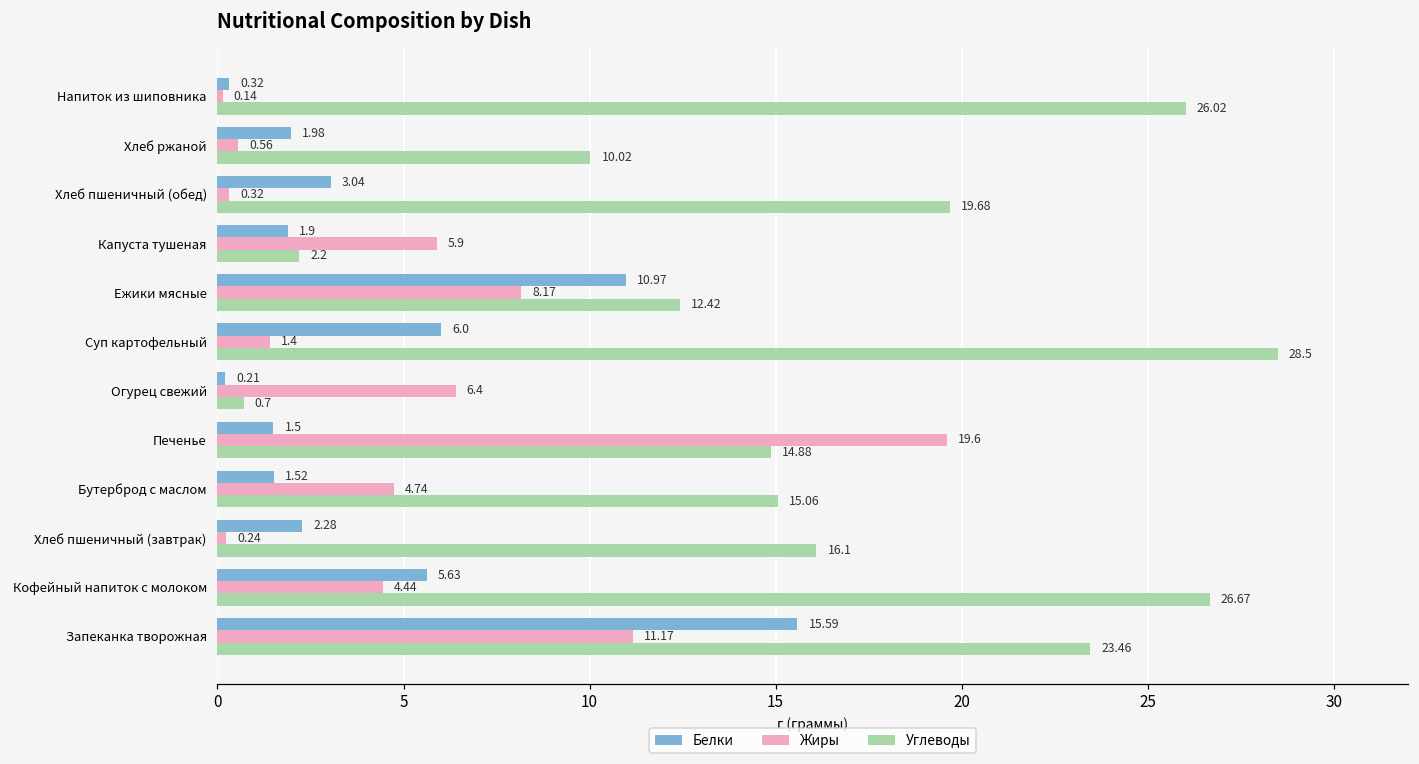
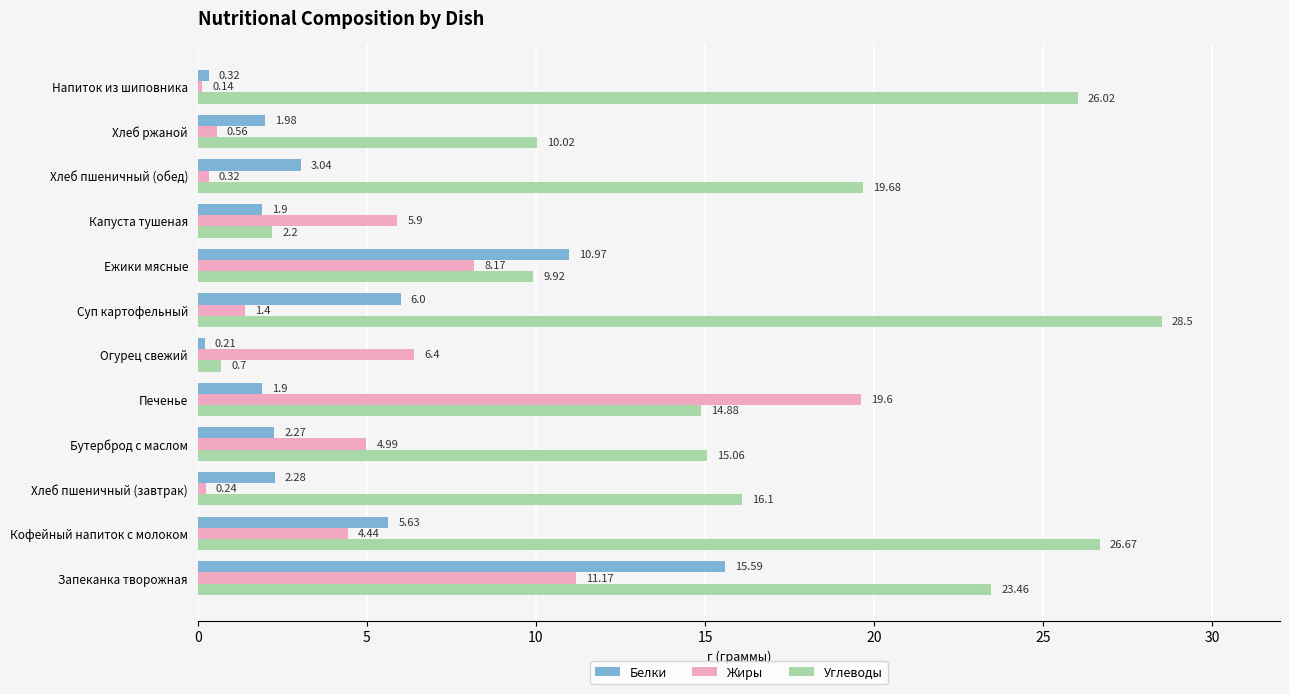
  {
    "Белки": {
      "Напиток из шиповника": 0.32,
      "Хлеб ржаной": 1.98,
      "Хлеб пшеничный (обед)": 3.04,
      "Капуста тушеная": 1.9,
      "Ежики мясные": 10.97,
      "Суп картофельный": 6.0,
      "Огурец свежий": 0.21,
-     "Печенье": 1.5,
-     "Бутерброд с маслом": 1.52,
+     "Печенье": 1.9,
+     "Бутерброд с маслом": 2.27,
      "Хлеб пшеничный (завтрак)": 2.28,
      "Кофейный напиток с молоком": 5.63,
      "Запеканка творожная": 15.59
    },
    "Жиры": {
      "Напиток из шиповника": 0.14,
      "Хлеб ржаной": 0.56,
      "Хлеб пшеничный (обед)": 0.32,
      "Капуста тушеная": 5.9,
      "Ежики мясные": 8.17,
      "Суп картофельный": 1.4,
      "Огурец свежий": 6.4,
      "Печенье": 19.6,
-     "Бутерброд с маслом": 4.74,
+     "Бутерброд с маслом": 4.99,
      "Хлеб пшеничный (завтрак)": 0.24,
      "Кофейный напиток с молоком": 4.44,
      "Запеканка творожная": 11.17
    },
    "Углеводы": {
      "Напиток из шиповника": 26.02,
      "Хлеб ржаной": 10.02,
      "Хлеб пшеничный (обед)": 19.68,
      "Капуста тушеная": 2.2,
-     "Ежики мясные": 12.42,
+     "Ежики мясные": 9.92,
      "Суп картофельный": 28.5,
      "Огурец свежий": 0.7,
      "Печенье": 14.88,
      "Бутерброд с маслом": 15.06,
      "Хлеб пшеничный (завтрак)": 16.1,
      "Кофейный напиток с молоком": 26.67,
      "Запеканка творожная": 23.46
    }
  }
